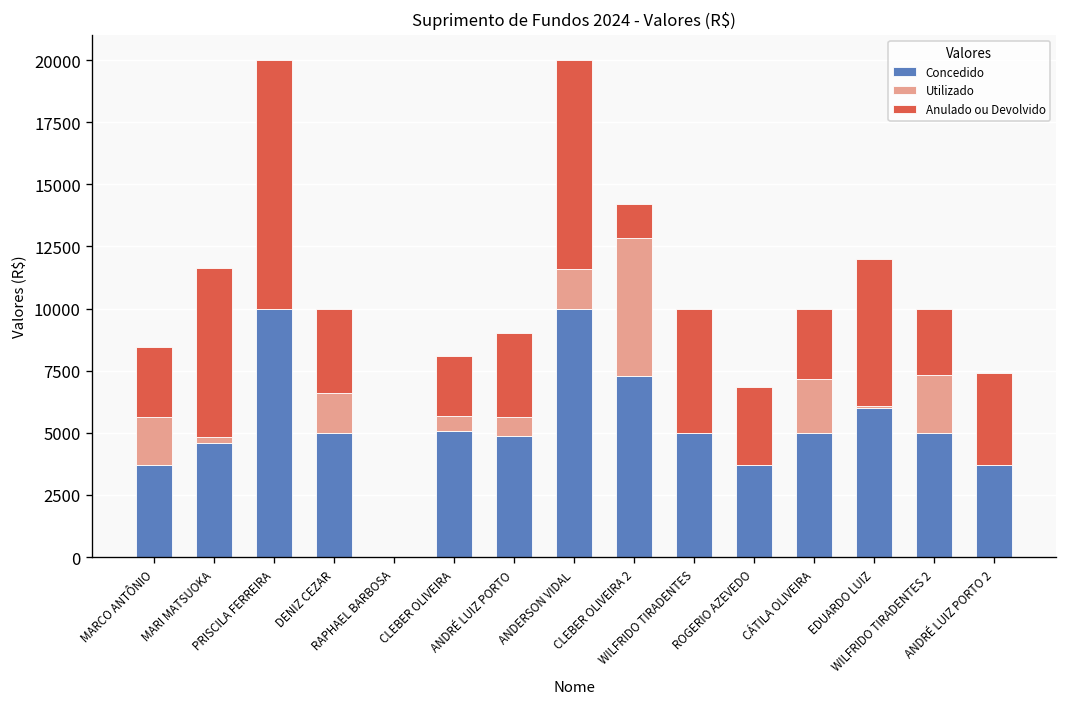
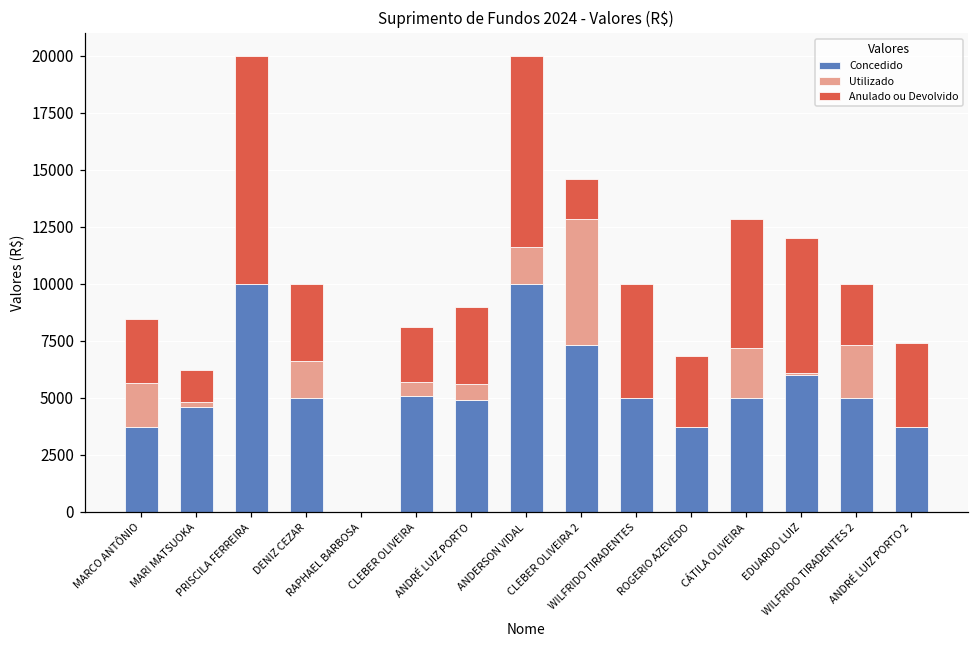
  {
    "Concedido": {
      "MARCO ANTÔNIO": 3700,
      "MARI MATSUOKA": 4600,
      "PRISCILA FERREIRA": 10000,
      "DENIZ CEZAR": 5000,
      "RAPHAEL BARBOSA": 0,
      "CLEBER OLIVEIRA": 5100,
      "ANDRÉ LUIZ PORTO": 4900,
      "ANDERSON VIDAL": 10000,
      "CLEBER OLIVEIRA 2": 7300,
      "WILFRIDO TIRADENTES": 5000,
      "ROGERIO AZEVEDO": 3700,
      "CÁTILA OLIVEIRA": 5000,
      "EDUARDO LUIZ": 6000,
      "WILFRIDO TIRADENTES 2": 5000,
      "ANDRÉ LUIZ PORTO 2": 3700
    },
    "Utilizado": {
      "MARCO ANTÔNIO": 1900,
      "MARI MATSUOKA": 200,
      "PRISCILA FERREIRA": 0,
      "DENIZ CEZAR": 1600,
      "RAPHAEL BARBOSA": 0,
      "CLEBER OLIVEIRA": 600,
      "ANDRÉ LUIZ PORTO": 700,
      "ANDERSON VIDAL": 1600,
      "CLEBER OLIVEIRA 2": 5500,
      "WILFRIDO TIRADENTES": 0,
      "ROGERIO AZEVEDO": 0,
      "CÁTILA OLIVEIRA": 2200,
      "WILFRIDO TIRADENTES 2": 2300,
      "ANDRÉ LUIZ PORTO 2": 0
    },
    "Anulado ou Devolvido": {
      "MARCO ANTÔNIO": 2800,
-     "MARI MATSUOKA": 6800,
+     "MARI MATSUOKA": 1400,
      "PRISCILA FERREIRA": 10000,
      "DENIZ CEZAR": 3400,
      "RAPHAEL BARBOSA": 0,
      "CLEBER OLIVEIRA": 2400,
      "ANDRÉ LUIZ PORTO": 3400,
      "ANDERSON VIDAL": 8400,
-     "CLEBER OLIVEIRA 2": 1400,
+     "CLEBER OLIVEIRA 2": 1800,
      "WILFRIDO TIRADENTES": 5000,
      "ROGERIO AZEVEDO": 3100,
-     "CÁTILA OLIVEIRA": 2800,
+     "CÁTILA OLIVEIRA": 5700,
      "EDUARDO LUIZ": 5900,
      "WILFRIDO TIRADENTES 2": 2700,
      "ANDRÉ LUIZ PORTO 2": 3700
    }
  }
